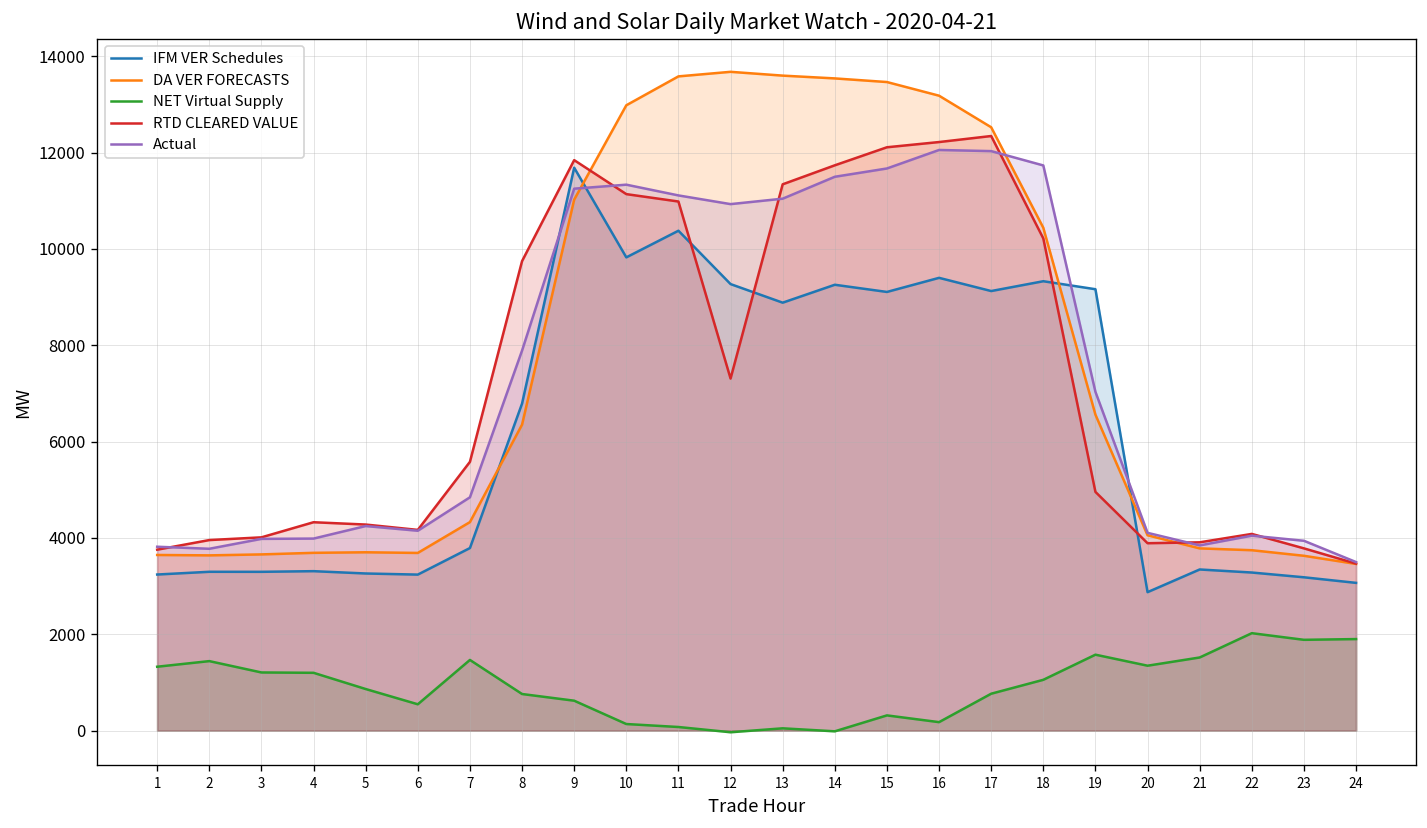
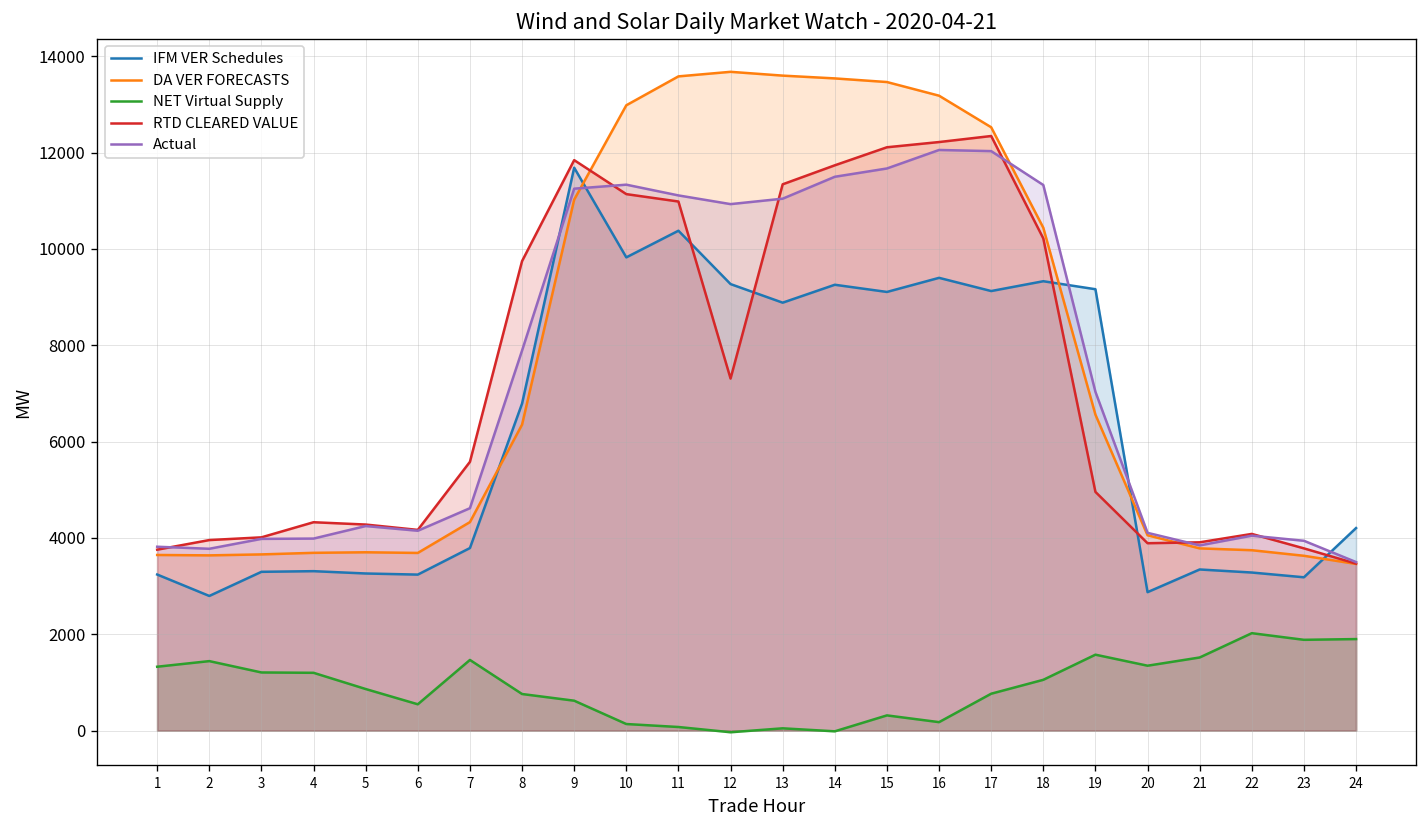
  {
    "IFM VER Schedules": {
      "1": 3200,
-     "2": 3300,
+     "2": 2800,
      "3": 3300,
      "4": 3300,
      "5": 3300,
      "6": 3200,
      "7": 3800,
      "8": 6800,
      "9": 11700,
      "10": 9800,
      "11": 10400,
      "12": 9300,
      "13": 8900,
      "14": 9300,
      "15": 9100,
      "16": 9400,
      "17": 9100,
      "18": 9300,
      "19": 9200,
      "20": 2900,
      "21": 3300,
      "22": 3300,
      "23": 3200,
-     "24": 3100
+     "24": 4200
    },
    "DA VER FORECASTS": {
      "1": 3600,
      "2": 3600,
      "3": 3700,
      "4": 3700,
      "5": 3700,
      "6": 3700,
      "7": 4300,
      "8": 6400,
      "9": 11000,
      "10": 13000,
      "11": 13600,
      "12": 13700,
      "13": 13600,
      "14": 13500,
      "15": 13500,
      "16": 13200,
      "17": 12500,
      "18": 10400,
      "19": 6600,
      "22": 3700,
      "23": 3600
    },
    "RTD CLEARED VALUE": {
      "2": 4000,
      "4": 4300,
      "7": 5600,
      "8": 9700,
      "9": 11800,
      "10": 11100,
      "11": 11000,
      "12": 7300,
      "13": 11300,
      "14": 11700,
      "15": 12100,
      "16": 12200,
      "17": 12300,
      "18": 10200,
      "19": 5000,
      "20": 3900,
      "21": 3900,
      "23": 3800
    },
    "Actual": {
      "2": 3800,
      "4": 4000,
-     "7": 4800,
+     "7": 4600,
      "8": 7900,
      "9": 11300,
      "10": 11300,
      "11": 11100,
      "12": 10900,
      "13": 11000,
      "14": 11500,
      "15": 11700,
      "16": 12100,
      "17": 12000,
-     "18": 11700,
+     "18": 11300,
      "19": 7000,
      "23": 3900
    }
  }
